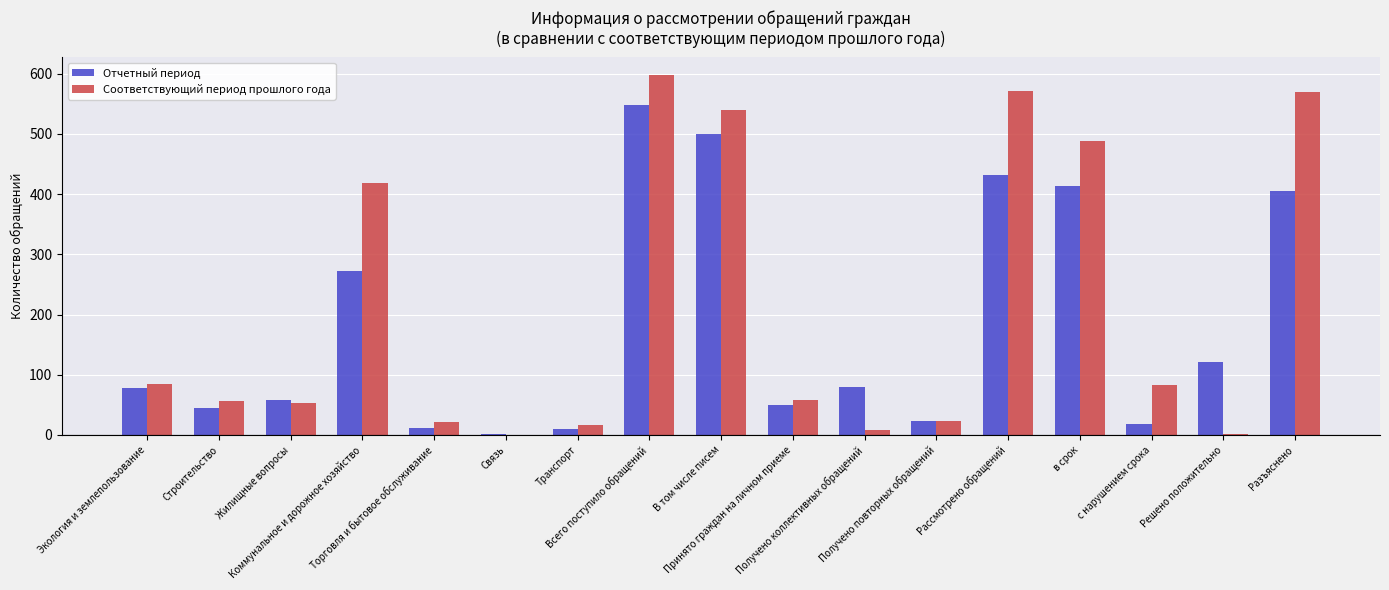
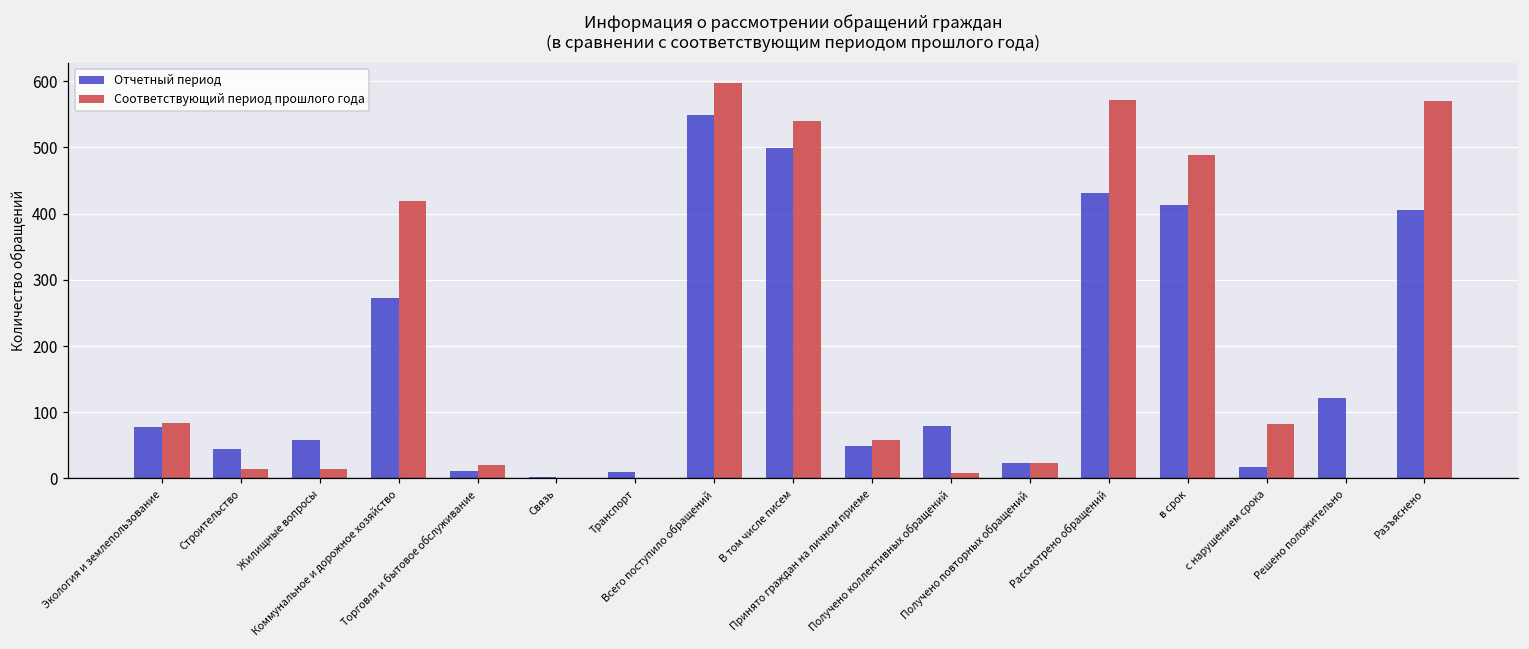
  {
    "Отчетный период": {
      "Экология и землепользование": 80,
      "Строительство": 50,
      "Жилищные вопросы": 60,
      "Коммунальное и дорожное хозяйство": 270,
      "Торговля и бытовое обслуживание": 10,
      "Транспорт": 10,
      "Всего поступило обращений": 550,
      "В том числе писем": 500,
      "Принято граждан на личном приеме": 50,
      "Получено коллективных обращений": 80,
      "Получено повторных обращений": 20,
      "Рассмотрено обращений": 430,
      "в срок": 410,
      "с нарушением срока": 20,
      "Решено положительно": 120,
      "Разъяснено": 410
    },
    "Соответствующий период прошлого года": {
      "Экология и землепользование": 80,
-     "Строительство": 60,
-     "Жилищные вопросы": 50,
+     "Строительство": 20,
+     "Жилищные вопросы": 10,
      "Коммунальное и дорожное хозяйство": 420,
      "Торговля и бытовое обслуживание": 20,
      "Связь": 0,
-     "Транспорт": 20,
+     "Транспорт": 0,
      "Всего поступило обращений": 600,
      "В том числе писем": 540,
      "Принято граждан на личном приеме": 60,
      "Получено коллективных обращений": 10,
      "Получено повторных обращений": 20,
      "Рассмотрено обращений": 570,
      "в срок": 490,
      "с нарушением срока": 80,
      "Разъяснено": 570
    }
  }
